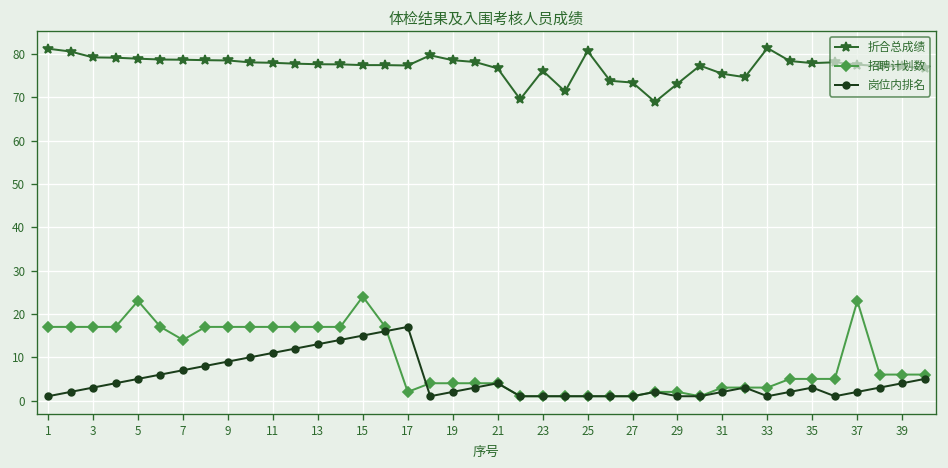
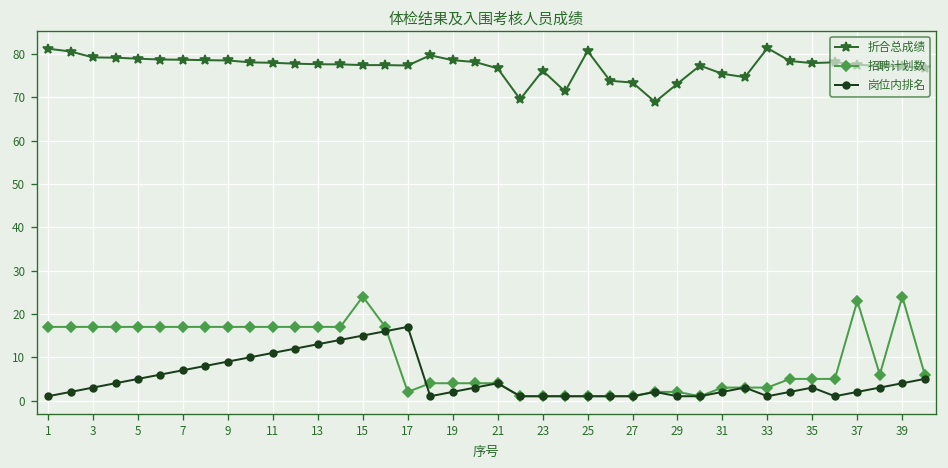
  {
    "招聘计划数": {
      "1": 17,
      "3": 17,
-     "5": 23,
-     "7": 14,
+     "5": 17,
+     "7": 17,
      "9": 17,
      "11": 17,
      "13": 17,
      "15": 24,
      "17": 2,
      "19": 4,
      "29": 2,
      "31": 3,
      "33": 3,
      "35": 5,
      "37": 23,
-     "39": 6
+     "39": 24
    }
  }
